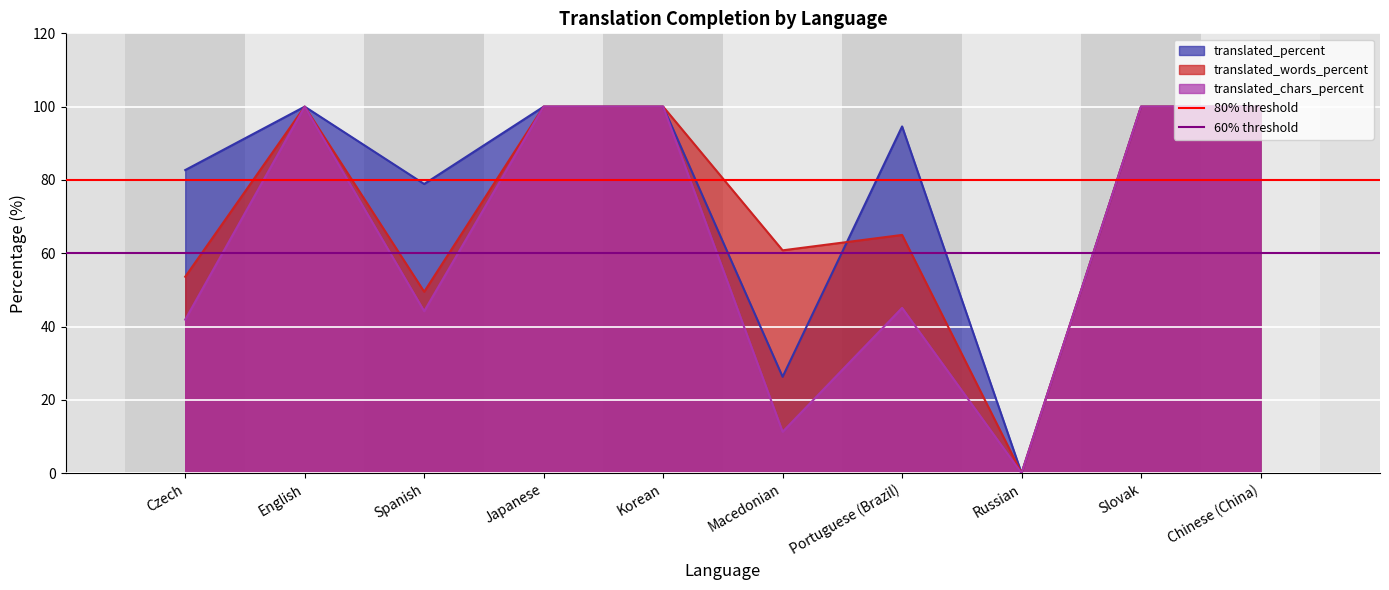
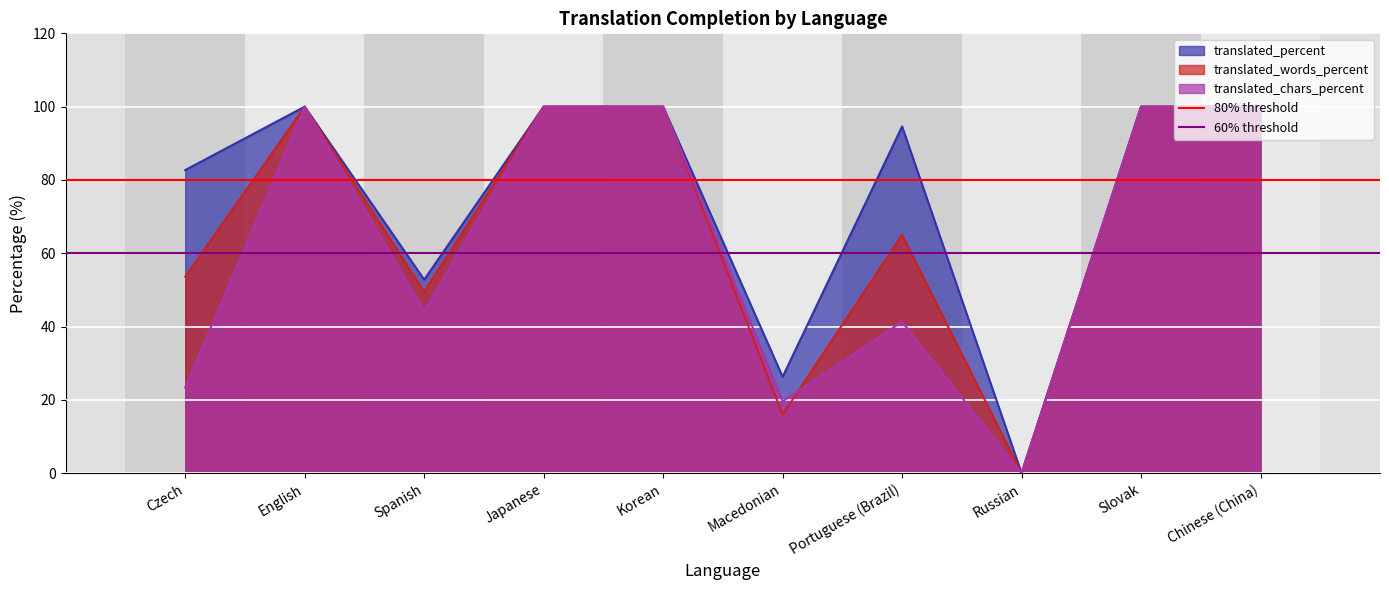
  {
    "translated_percent": {
      "Czech": 83,
-     "Spanish": 79,
+     "Spanish": 53,
      "Macedonian": 26,
      "Portuguese (Brazil)": 95
    },
    "translated_words_percent": {
      "Czech": 54,
      "Spanish": 50,
-     "Macedonian": 61,
+     "Macedonian": 16,
      "Portuguese (Brazil)": 65
    },
    "translated_chars_percent": {
-     "Czech": 42,
+     "Czech": 23,
      "Spanish": 44,
-     "Macedonian": 11,
-     "Portuguese (Brazil)": 45
+     "Macedonian": 20,
+     "Portuguese (Brazil)": 41
    }
  }
